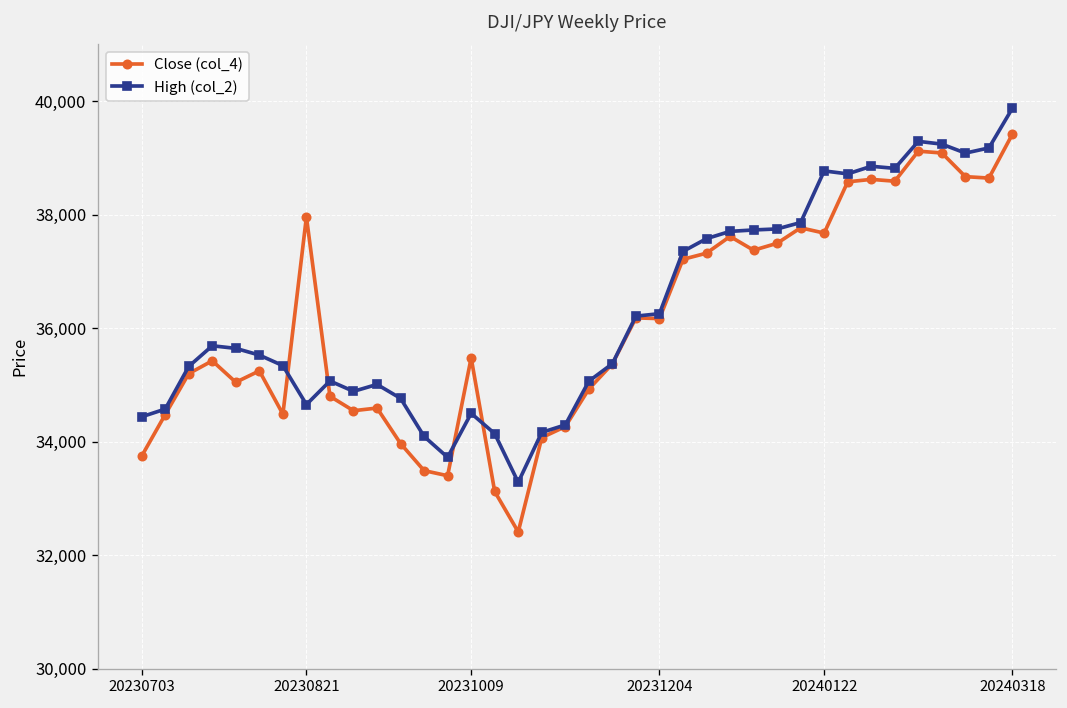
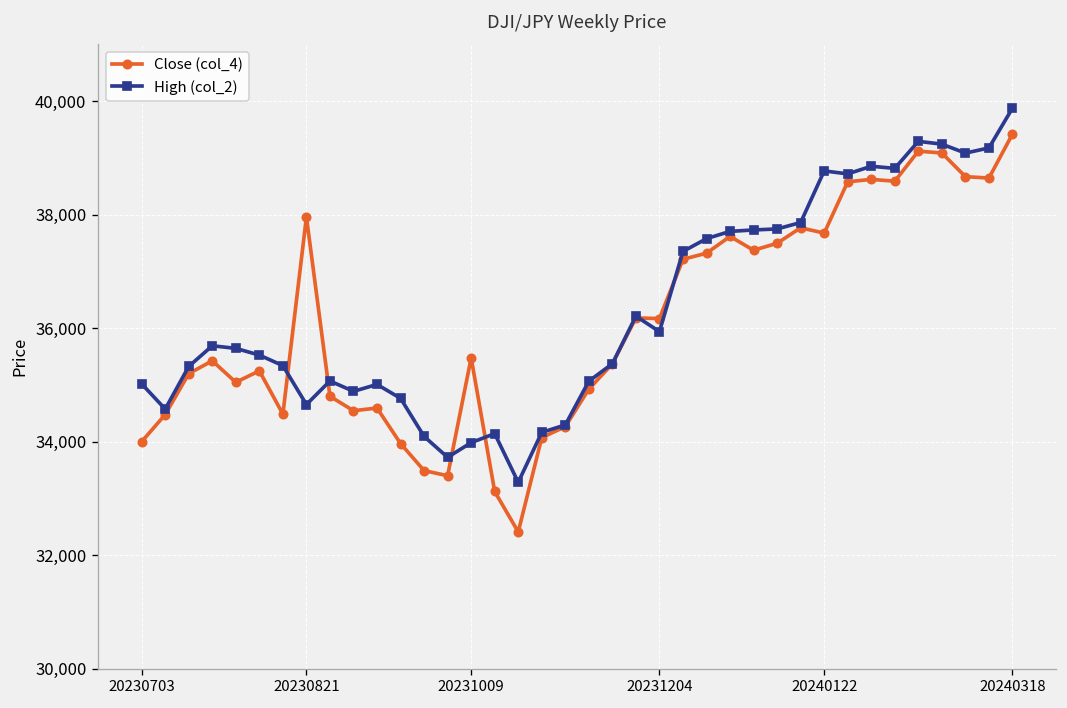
  {
    "Close (col_4)": {
-     "20230703": "33,700",
+     "20230703": "34,000",
      "20230821": "38,000",
      "20231009": "35,500",
      "20231204": "36,200",
      "20240122": "37,700",
      "20240318": "39,400"
    },
    "High (col_2)": {
-     "20230703": "34,400",
+     "20230703": "35,000",
      "20230821": "34,700",
-     "20231009": "34,500",
-     "20231204": "36,300",
+     "20231009": "34,000",
+     "20231204": "35,900",
      "20240122": "38,800",
      "20240318": "39,900"
    }
  }
